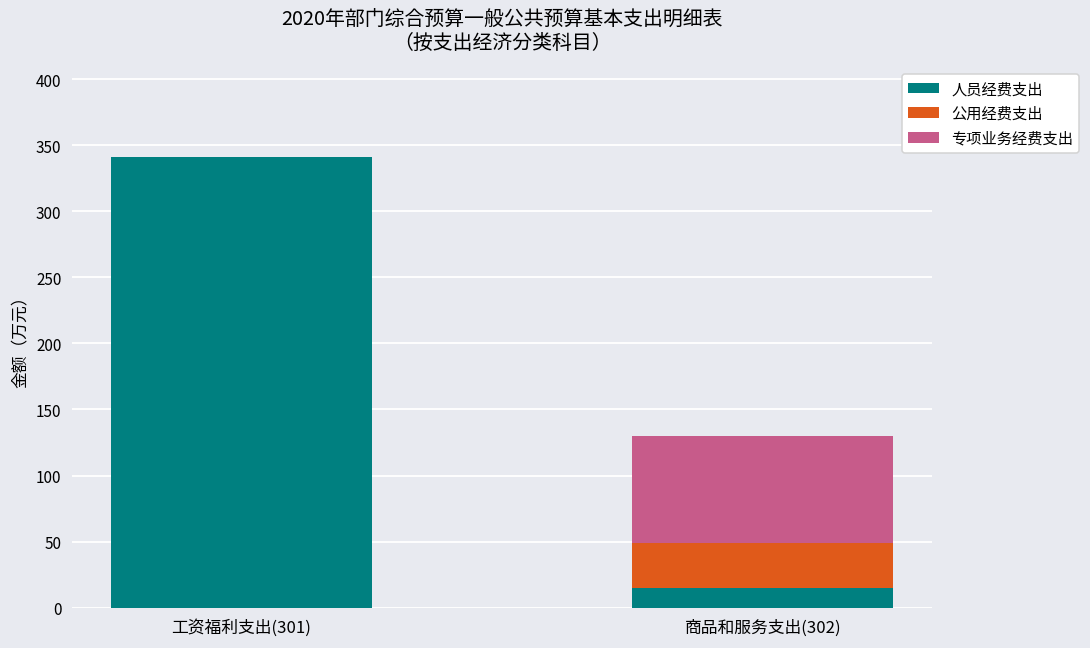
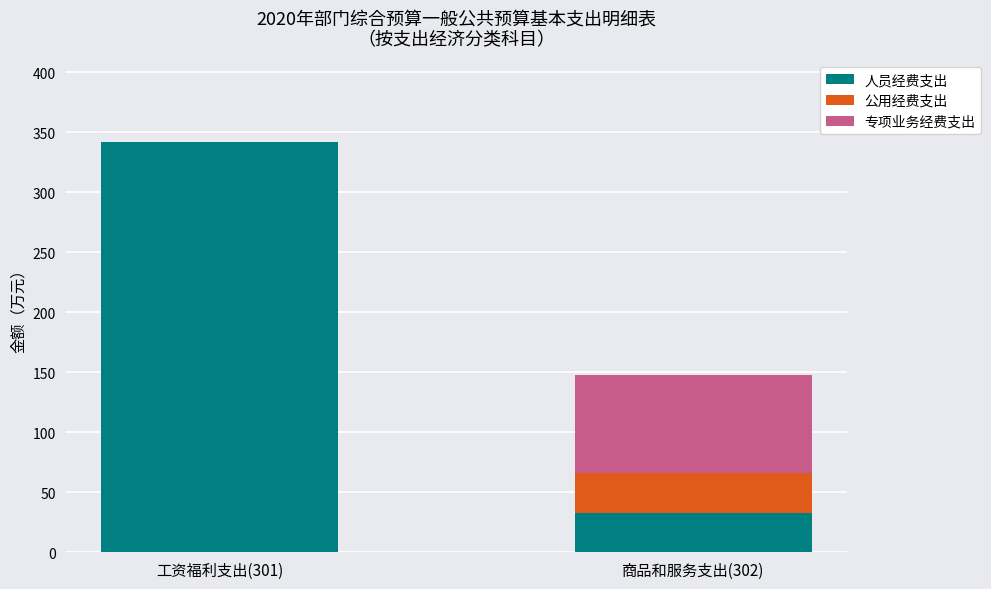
  {
    "人员经费支出": {
      "工资福利支出(301)": 341,
-     "商品和服务支出(302)": 15
+     "商品和服务支出(302)": 32
    },
    "公用经费支出": {
      "工资福利支出(301)": 0,
      "商品和服务支出(302)": 34
    },
    "专项业务经费支出": {
      "工资福利支出(301)": 0,
      "商品和服务支出(302)": 81
    }
  }
